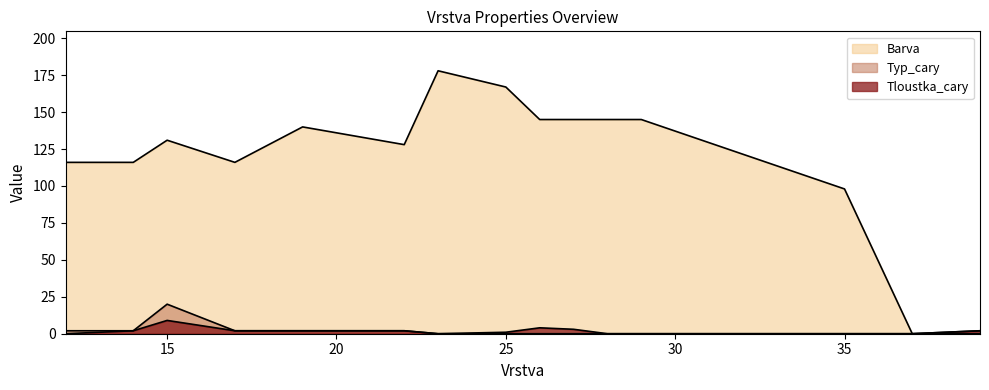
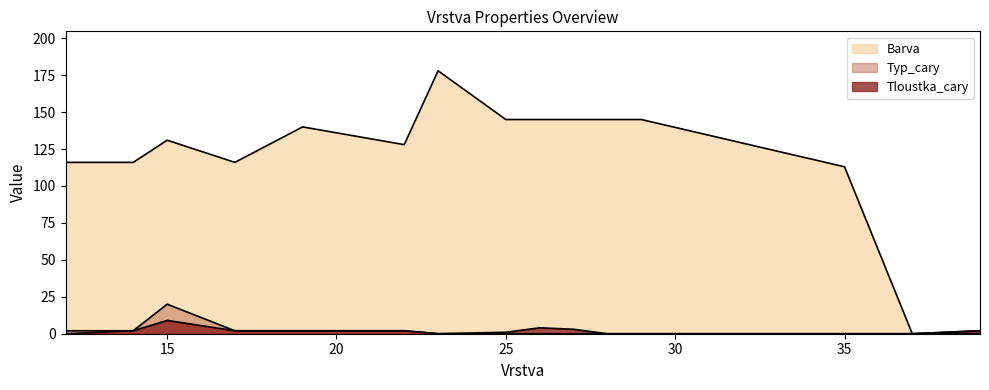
  {
    "Barva": {
      "15": 131,
-     "25": 167,
-     "35": 98
+     "25": 145,
+     "35": 113
    },
    "Typ_cary": {
      "15": 20
    },
    "Tloustka_cary": {
      "15": 9
    }
  }
